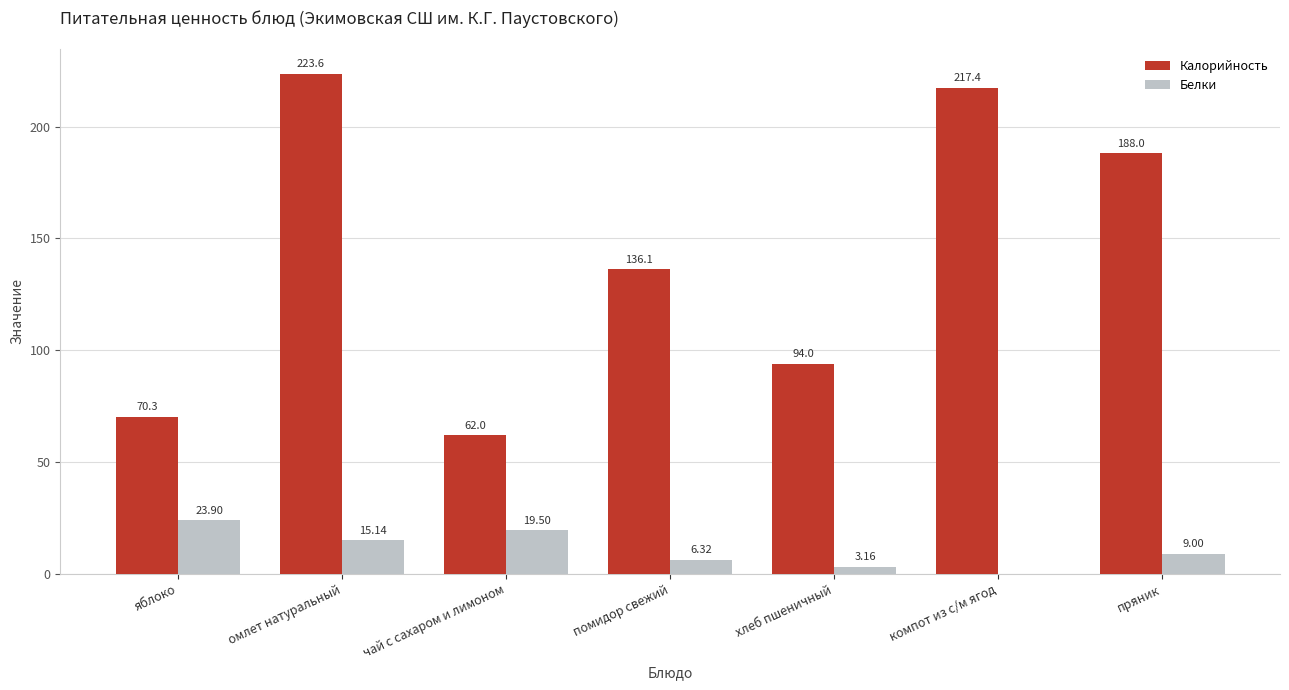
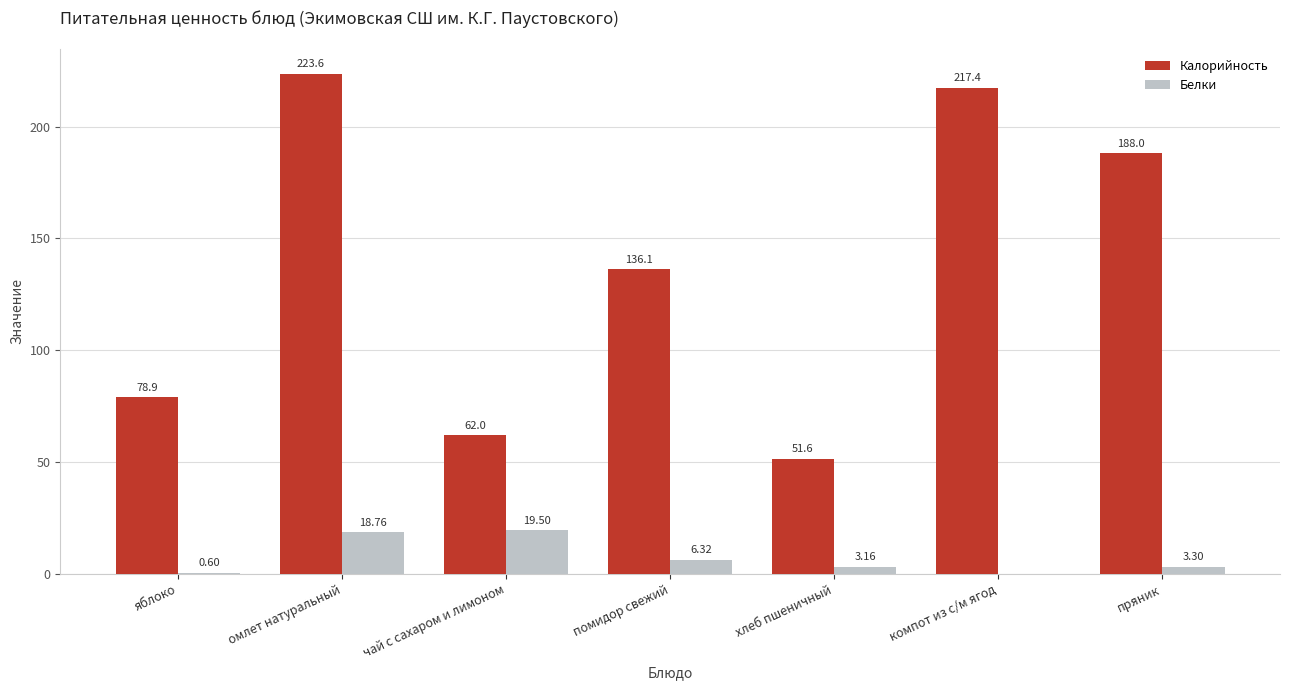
  {
    "Калорийность": {
-     "яблоко": 70.3,
+     "яблоко": 78.9,
      "омлет натуральный": 223.6,
      "чай с сахаром и лимоном": 62.0,
      "помидор свежий": 136.1,
-     "хлеб пшеничный": 94.0,
+     "хлеб пшеничный": 51.6,
      "компот из с/м ягод": 217.4,
      "пряник": 188.0
    },
    "Белки": {
-     "яблоко": 23.90,
-     "омлет натуральный": 15.14,
+     "яблоко": 0.60,
+     "омлет натуральный": 18.76,
      "чай с сахаром и лимоном": 19.50,
      "помидор свежий": 6.32,
      "хлеб пшеничный": 3.16,
-     "пряник": 9.00
+     "пряник": 3.30
    }
  }
